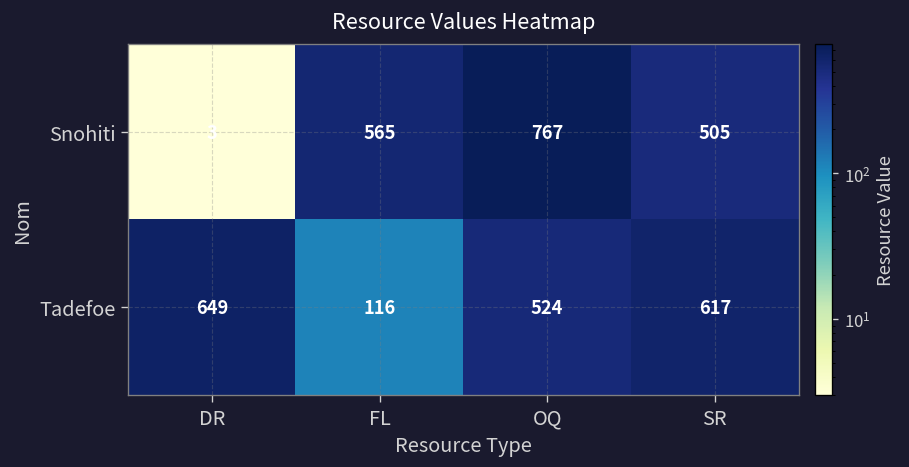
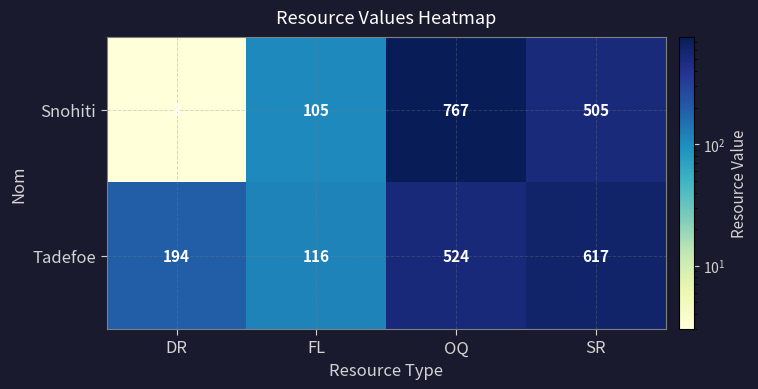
  {
    "Snohiti": {
-     "FL": 565,
+     "FL": 105,
      "OQ": 767,
      "SR": 505
    },
    "Tadefoe": {
-     "DR": 649,
+     "DR": 194,
      "FL": 116,
      "OQ": 524,
      "SR": 617
    }
  }
